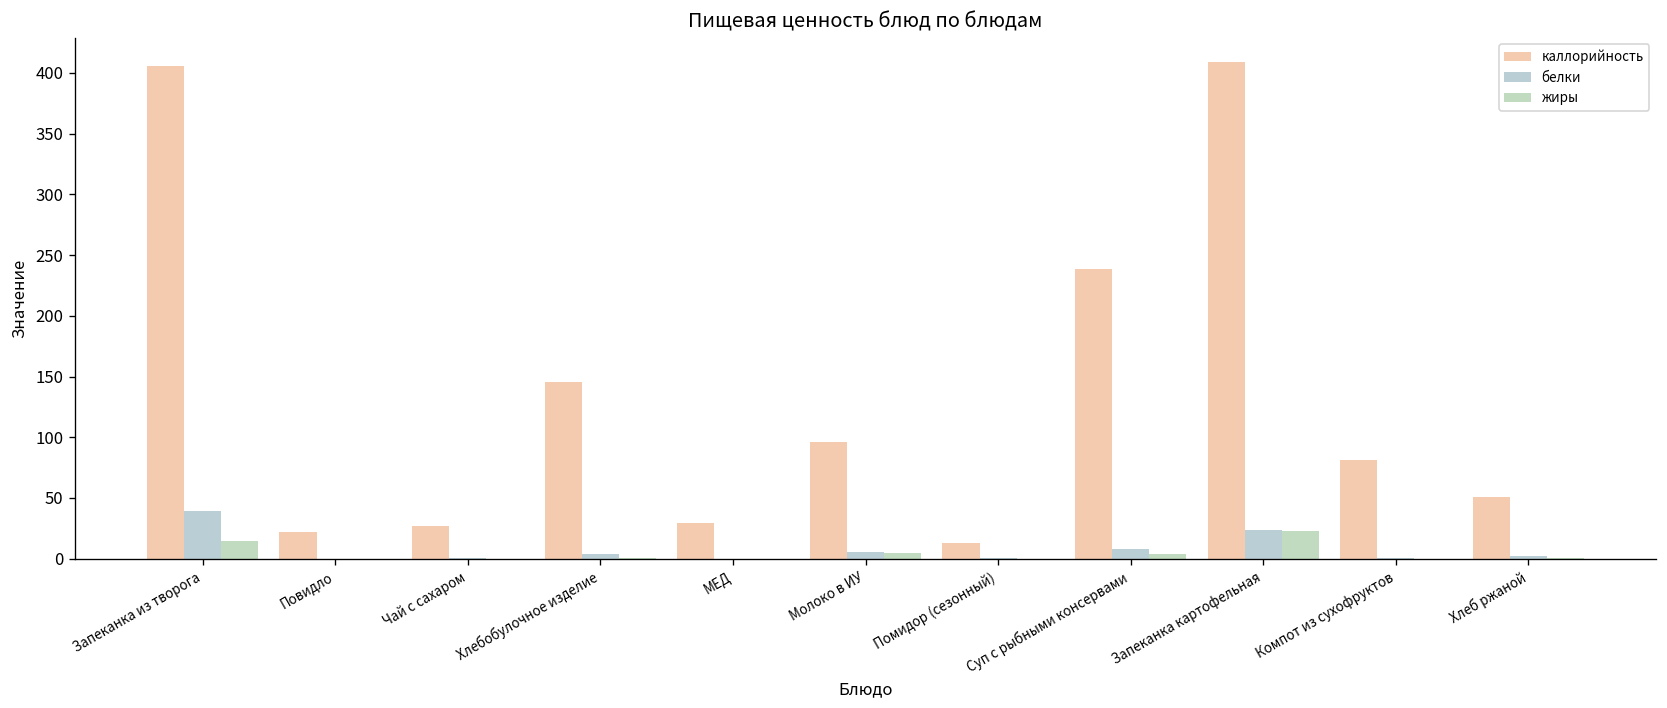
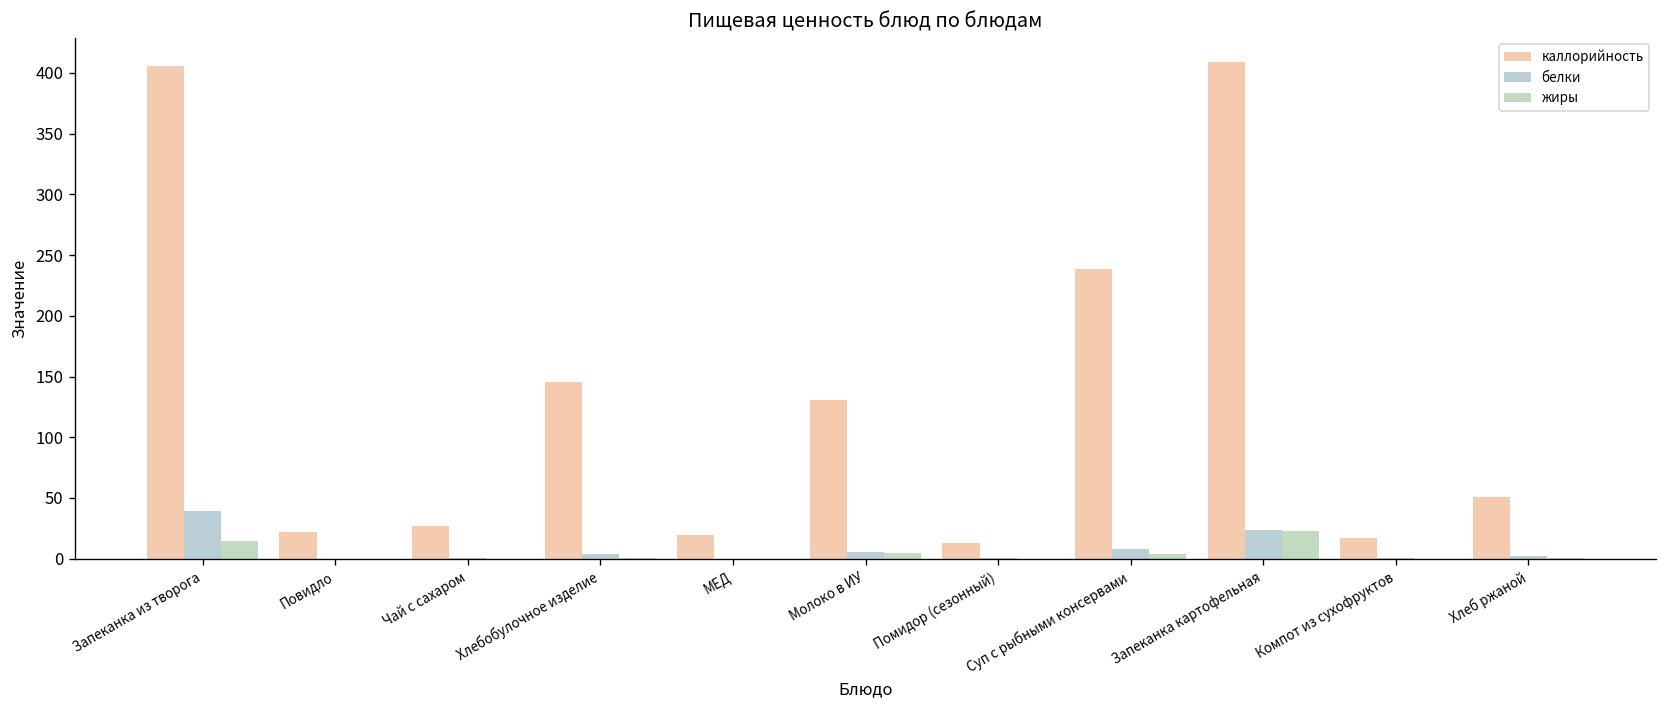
  {
    "каллорийность": {
      "Запеканка из творога": 406,
      "Повидло": 22,
      "Чай с сахаром": 27,
      "Хлебобулочное изделие": 145,
-     "МЕД": 30,
-     "Молоко в ИУ": 96,
+     "МЕД": 19,
+     "Молоко в ИУ": 130,
      "Помидор (сезонный)": 13,
      "Суп с рыбными консервами": 239,
      "Запеканка картофельная": 409,
-     "Компот из сухофруктов": 81,
+     "Компот из сухофруктов": 17,
      "Хлеб ржаной": 51
    }
  }
